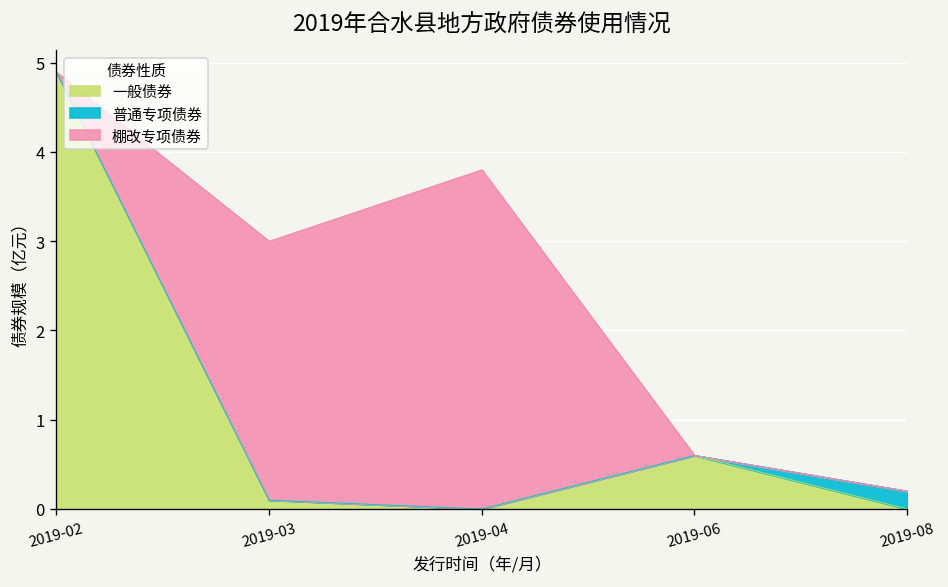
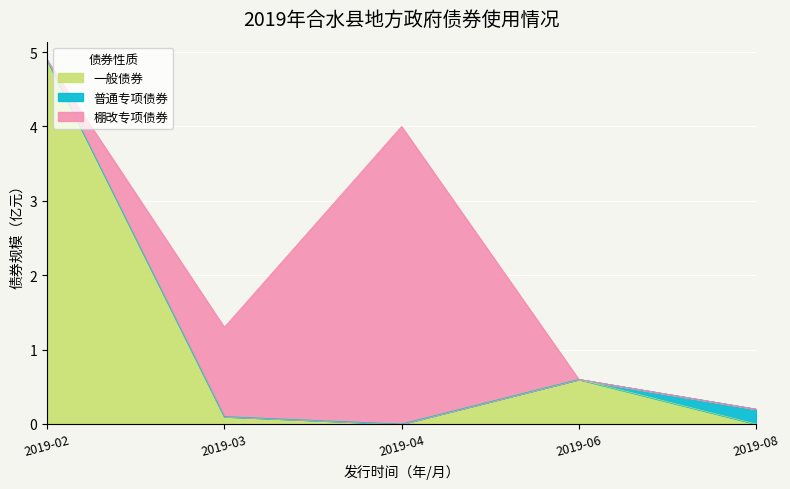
  {
    "一般债券": {
      "2019-08": 0.0
    },
    "棚改专项债券": {
-     "2019-03": 2.9,
-     "2019-04": 3.8
+     "2019-03": 1.2,
+     "2019-04": 4.0
    }
  }
